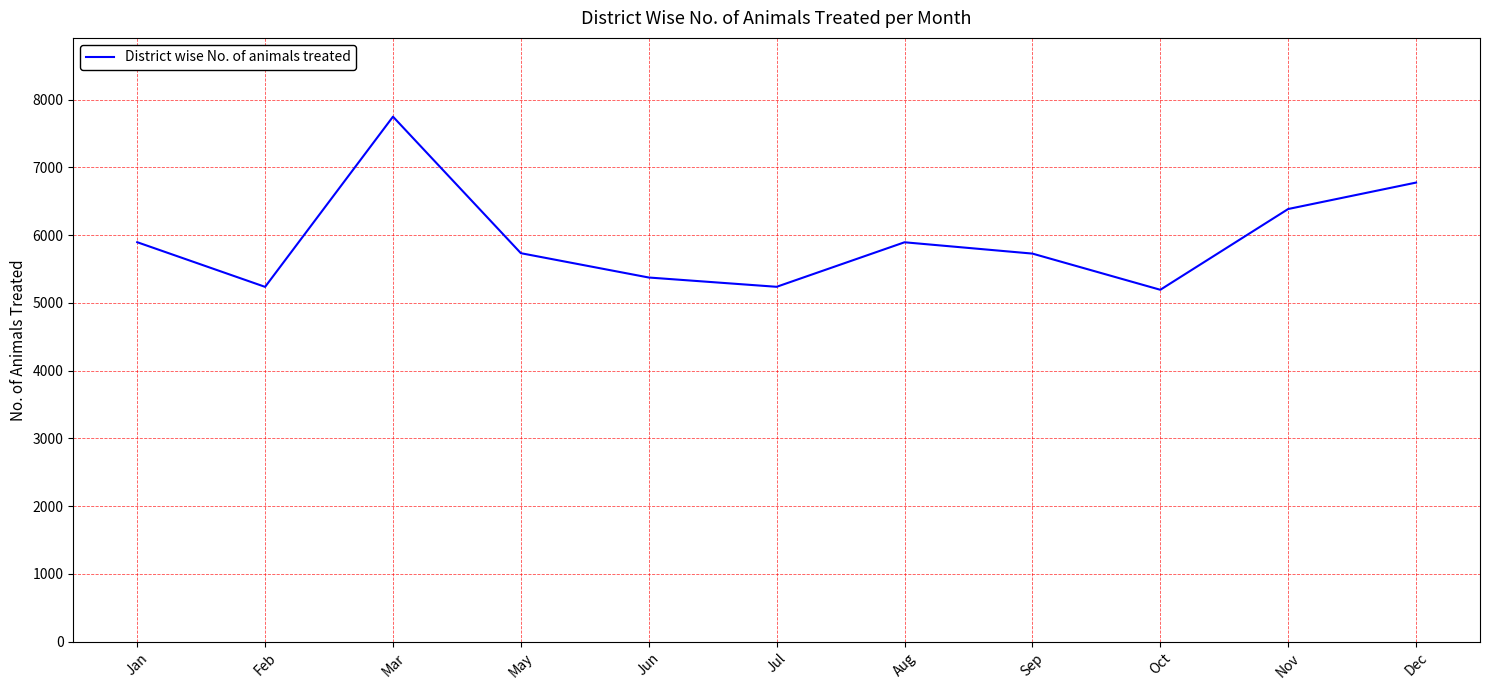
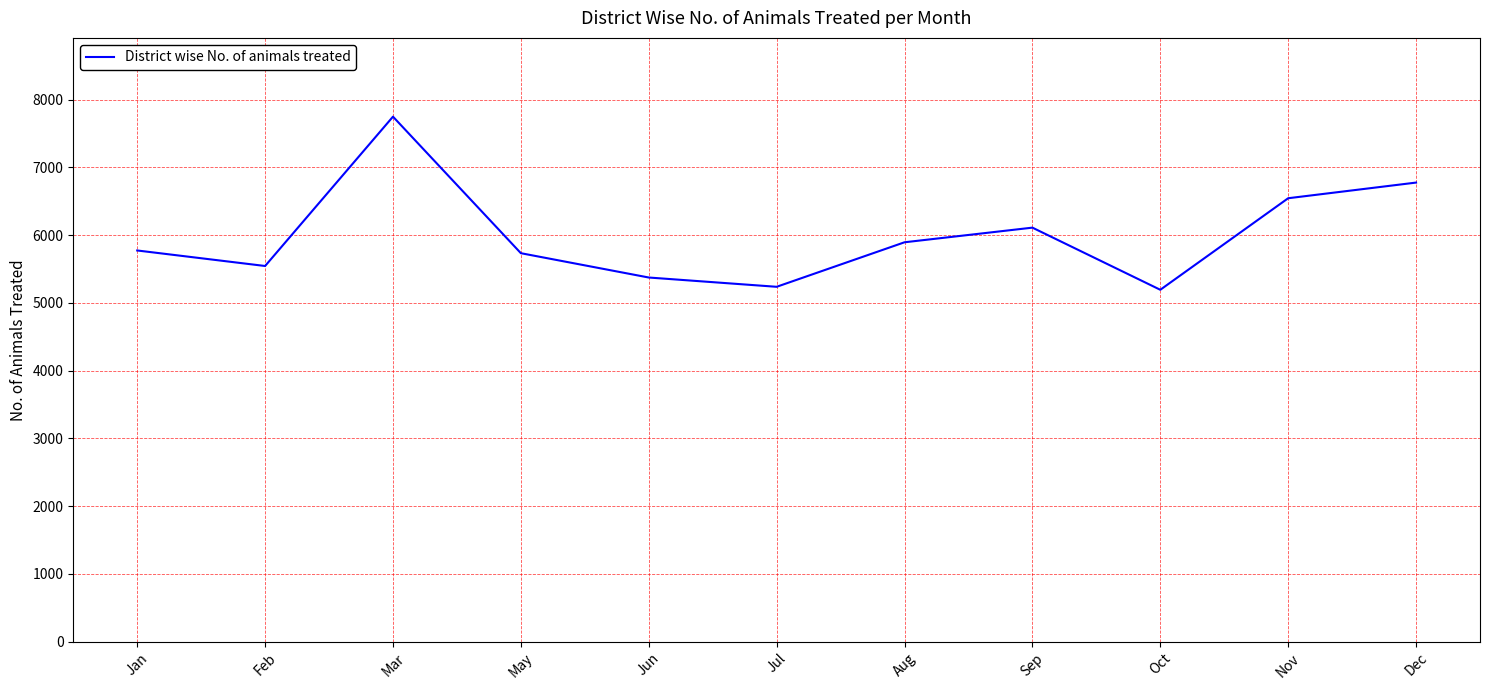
  {
-   "Jan": 5900,
-   "Feb": 5200,
+   "Jan": 5800,
+   "Feb": 5500,
    "Mar": 7700,
    "May": 5700,
    "Jun": 5400,
    "Jul": 5200,
    "Aug": 5900,
-   "Sep": 5700,
+   "Sep": 6100,
    "Oct": 5200,
-   "Nov": 6400,
+   "Nov": 6500,
    "Dec": 6800
  }
